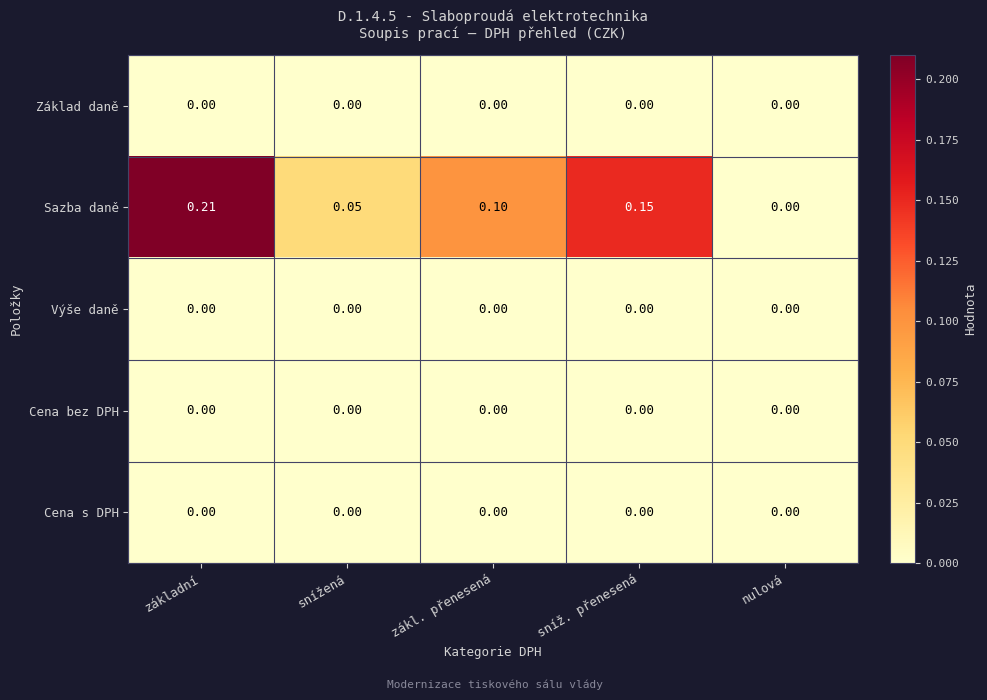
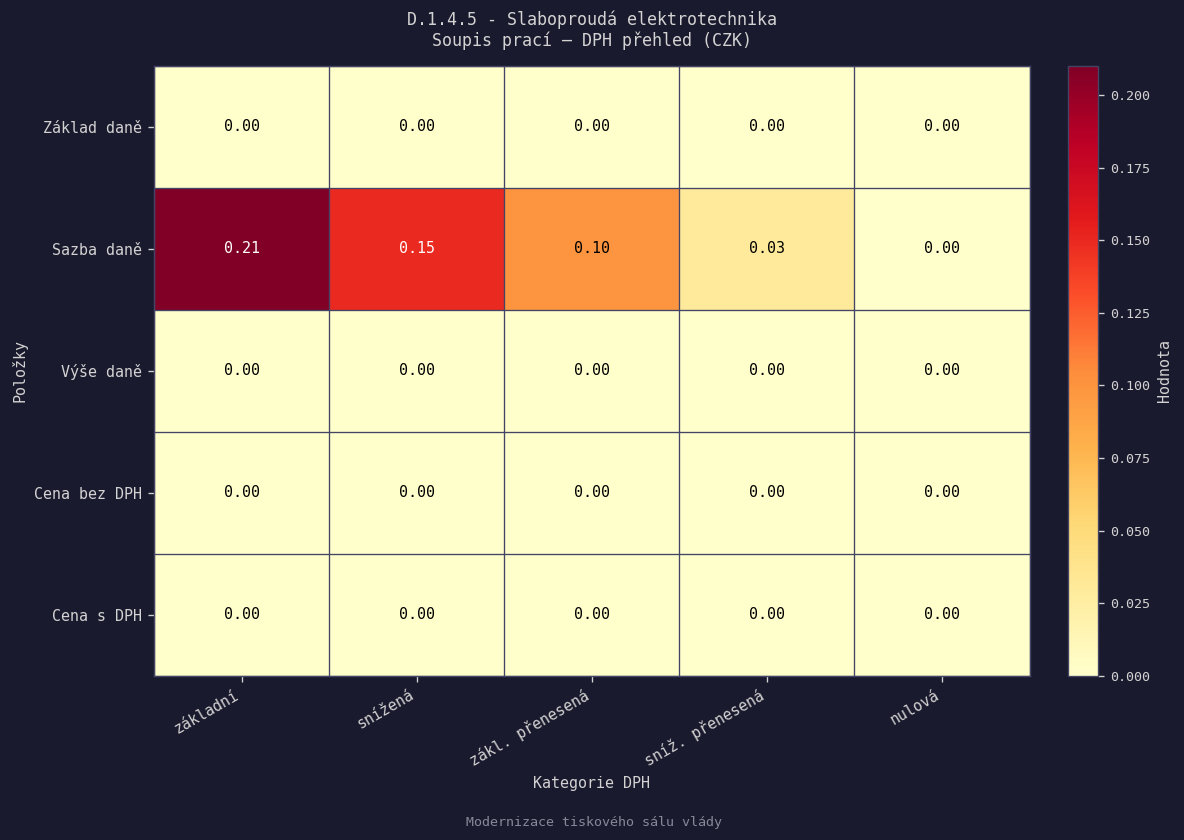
  {
    "Základ daně": {
      "základní": 0.00,
      "snížená": 0.00,
      "zákl. přenesená": 0.00,
      "sníž. přenesená": 0.00,
      "nulová": 0.00
    },
    "Sazba daně": {
      "základní": 0.21,
-     "snížená": 0.05,
+     "snížená": 0.15,
      "zákl. přenesená": 0.10,
-     "sníž. přenesená": 0.15,
+     "sníž. přenesená": 0.03,
      "nulová": 0.00
    },
    "Výše daně": {
      "základní": 0.00,
      "snížená": 0.00,
      "zákl. přenesená": 0.00,
      "sníž. přenesená": 0.00,
      "nulová": 0.00
    },
    "Cena bez DPH": {
      "základní": 0.00,
      "snížená": 0.00,
      "zákl. přenesená": 0.00,
      "sníž. přenesená": 0.00,
      "nulová": 0.00
    },
    "Cena s DPH": {
      "základní": 0.00,
      "snížená": 0.00,
      "zákl. přenesená": 0.00,
      "sníž. přenesená": 0.00,
      "nulová": 0.00
    }
  }
